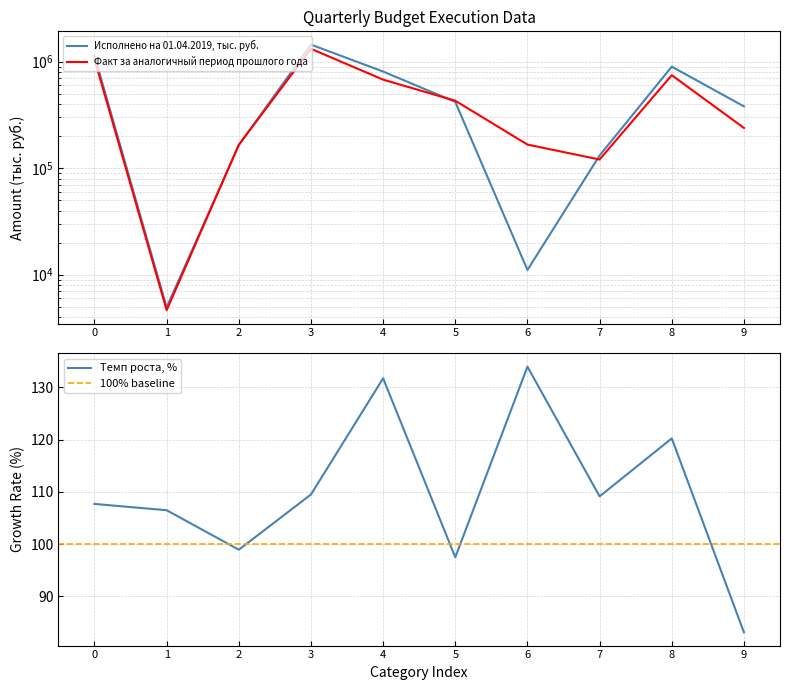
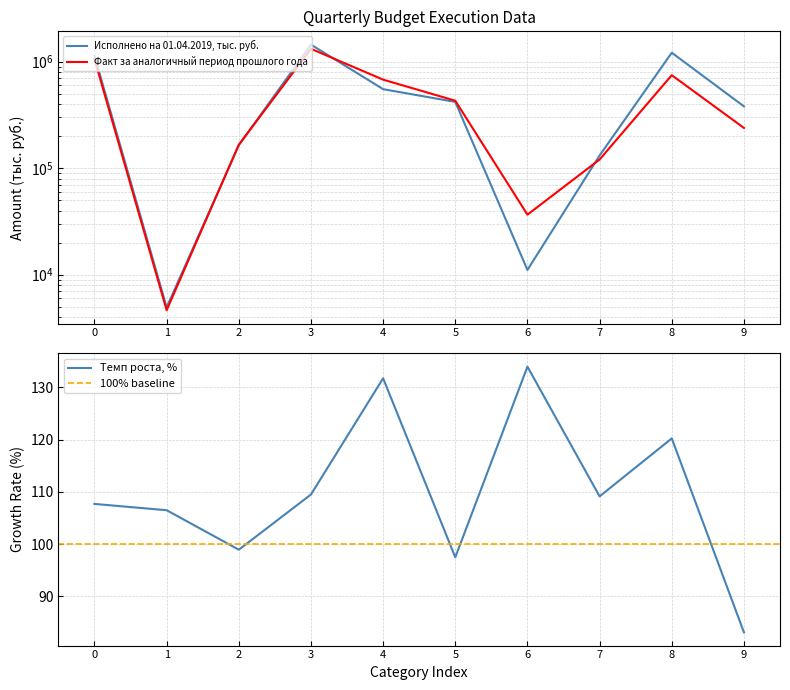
  {
    "Quarterly Budget Execution Data": {
      "Исполнено на 01.04.2019, тыс. руб.": {
        "1": 5000,
-       "4": 800000,
+       "4": 600000,
        "6": 11000,
        "7": 130000,
-       "8": 900000,
+       "8": 1200000,
        "9": 380000
      },
      "Факт за аналогичный период прошлого года": {
        "1": 5000,
        "4": 700000,
-       "6": 170000,
+       "6": 37000,
        "7": 120000,
        "8": 700000,
        "9": 240000
      }
    }
  }
